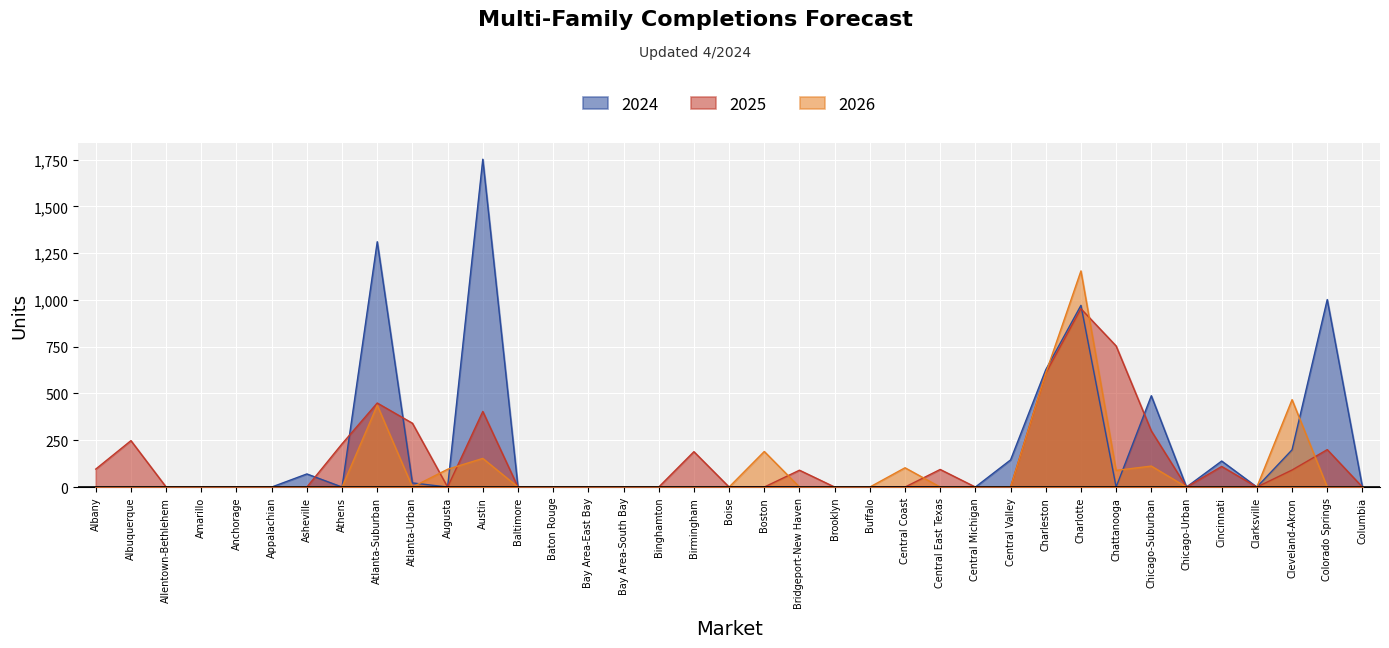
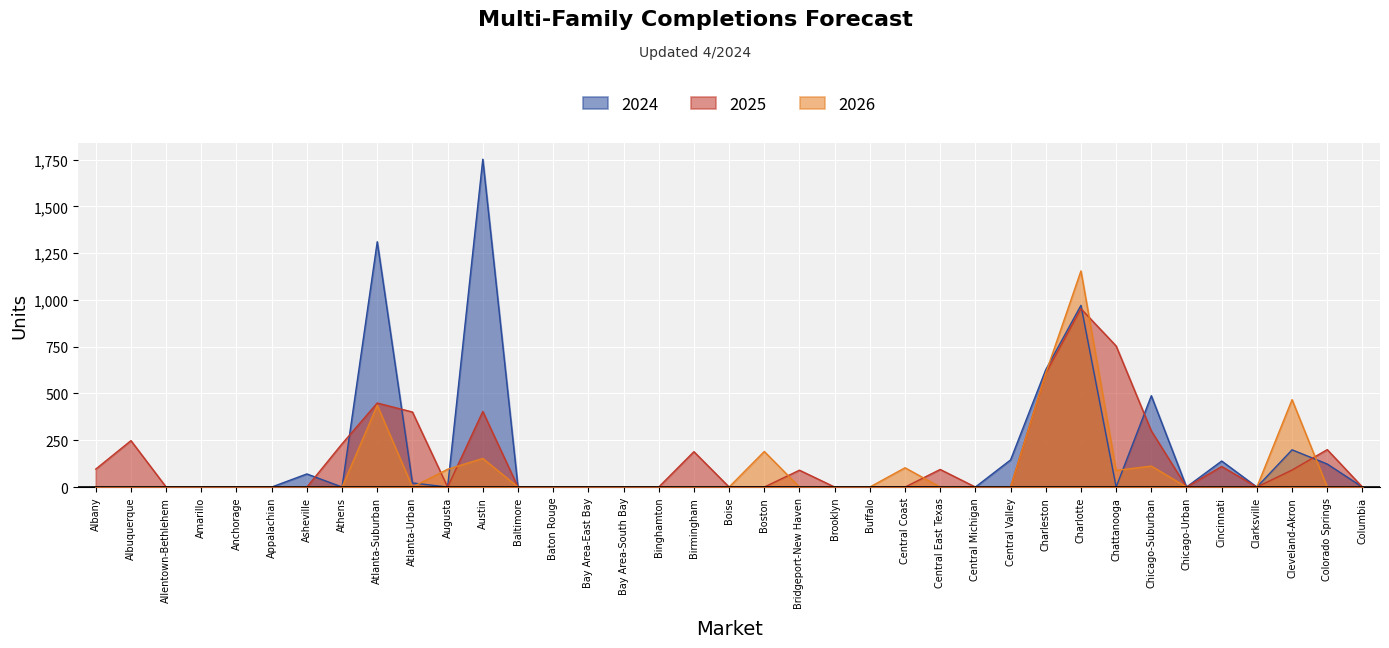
  {
    "2024": {
      "Asheville": "70",
      "Atlanta-Suburban": "1,310",
      "Atlanta-Urban": "20",
      "Austin": "1,750",
      "Central Valley": "150",
      "Charleston": "630",
      "Charlotte": "970",
      "Chattanooga": "0",
      "Chicago-Suburban": "490",
      "Cincinnati": "140",
      "Cleveland-Akron": "200",
-     "Colorado Springs": "1,000"
+     "Colorado Springs": "120"
    },
    "2025": {
      "Albany": "100",
      "Albuquerque": "250",
      "Athens": "230",
-     "Atlanta-Urban": "340",
+     "Atlanta-Urban": "400",
      "Austin": "400",
      "Birmingham": "190",
      "Bridgeport-New Haven": "90",
      "Central East Texas": "90",
      "Charlotte": "950",
      "Chattanooga": "750",
      "Chicago-Suburban": "300",
      "Cincinnati": "110",
      "Cleveland-Akron": "90",
      "Colorado Springs": "200"
    },
    "2026": {
      "Atlanta-Urban": "0",
      "Augusta": "100",
      "Austin": "150",
      "Boston": "190",
      "Central Coast": "100",
      "Charlotte": "1,160",
      "Chattanooga": "90",
      "Chicago-Suburban": "110",
      "Cincinnati": "0",
      "Cleveland-Akron": "470",
      "Colorado Springs": "0"
    }
  }
